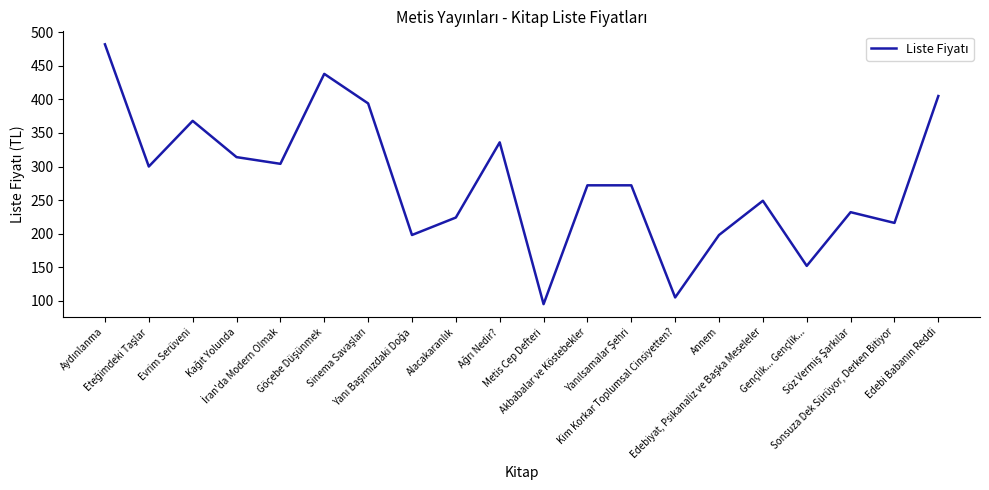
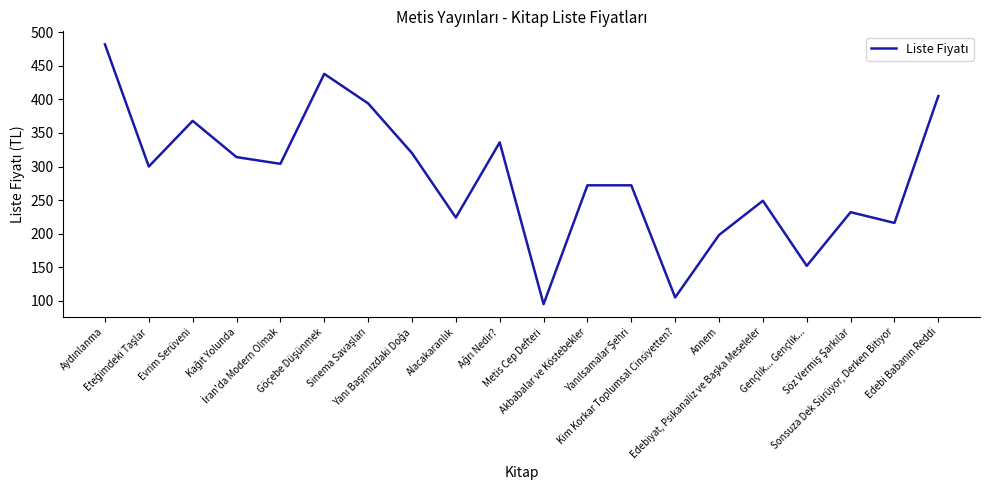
  {
    "Aydınlanma": 480,
    "Eteğimdeki Taşlar": 300,
    "Evrim Serüveni": 370,
    "Kağıt Yolunda": 310,
    "İran'da Modern Olmak": 300,
    "Göçebe Düşünmek": 440,
    "Sinema Savaşları": 390,
-   "Yanı Başımızdaki Doğa": 200,
+   "Yanı Başımızdaki Doğa": 320,
    "Alacakaranlık": 220,
    "Ağrı Nedir?": 340,
    "Metis Cep Defteri": 100,
    "Akbabalar ve Köstebekler": 270,
    "Yanılsamalar Şehri": 270,
    "Kim Korkar Toplumsal Cinsiyetten?": 110,
    "Annem": 200,
    "Edebiyat, Psikanaliz ve Başka Meseleler": 250,
    "Gençlik... Gençlik...": 150,
    "Söz Vermiş Şarkılar": 230,
    "Sonsuza Dek Sürüyor, Derken Bitiyor": 220,
    "Edebi Babanın Reddi": 410
  }
